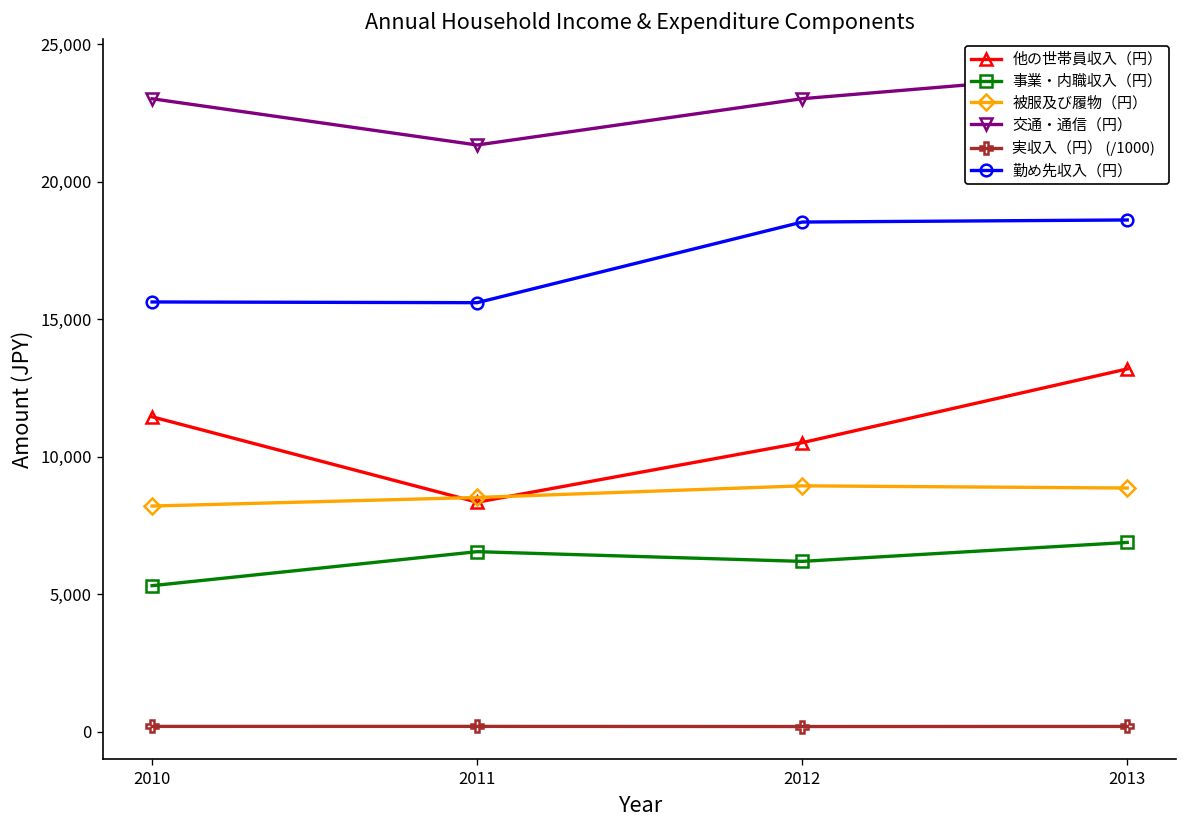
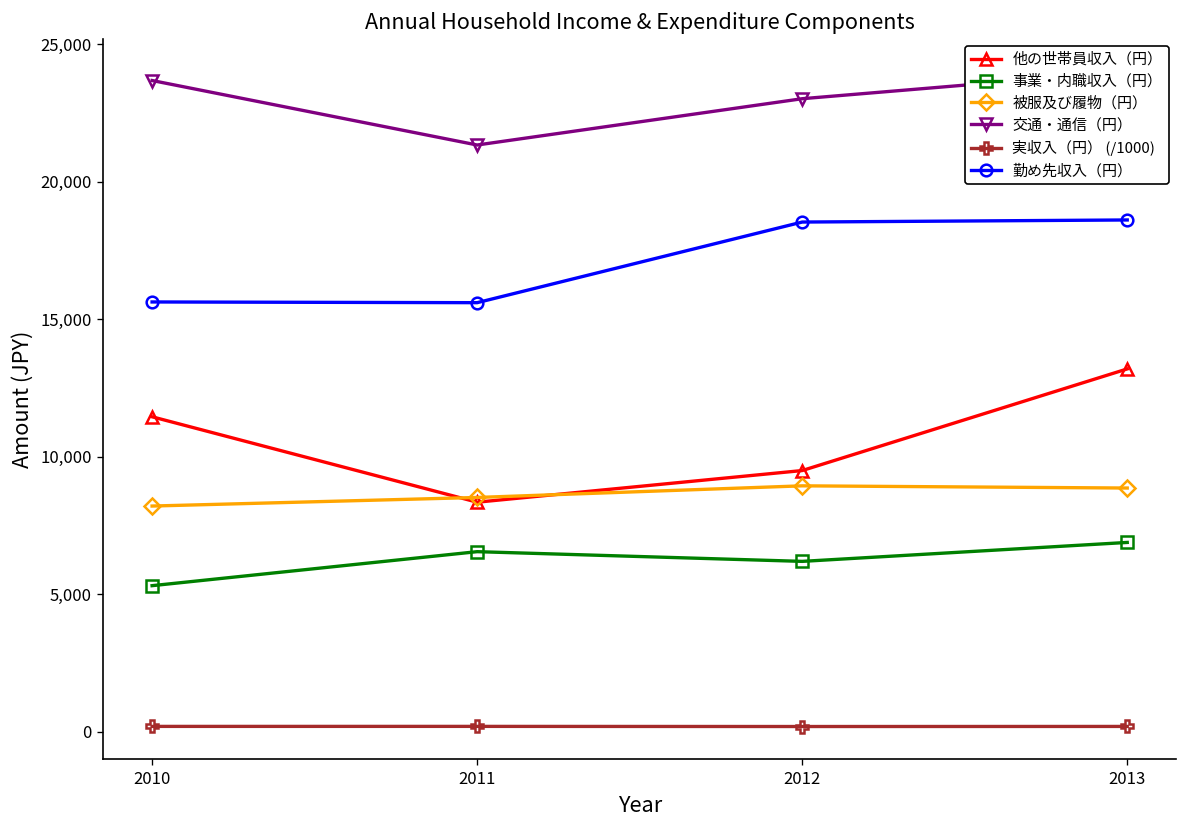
  {
    "他の世帯員収入（円）": {
      "2010": "11,500",
      "2011": "8,400",
-     "2012": "10,500",
+     "2012": "9,500",
      "2013": "13,200"
    },
    "事業・内職収入（円）": {
      "2010": "5,300",
      "2011": "6,600",
      "2012": "6,200",
      "2013": "6,900"
    },
    "被服及び履物（円）": {
      "2010": "8,200",
      "2011": "8,500",
      "2012": "8,900",
      "2013": "8,900"
    },
    "交通・通信（円）": {
-     "2010": "23,000",
+     "2010": "23,700",
      "2011": "21,300",
      "2012": "23,000"
    },
    "実収入（円） (/1000)": {
      "2010": "200",
      "2011": "200",
      "2012": "200",
      "2013": "200"
    },
    "勤め先収入（円）": {
      "2010": "15,600",
      "2011": "15,600",
      "2012": "18,500",
      "2013": "18,600"
    }
  }
